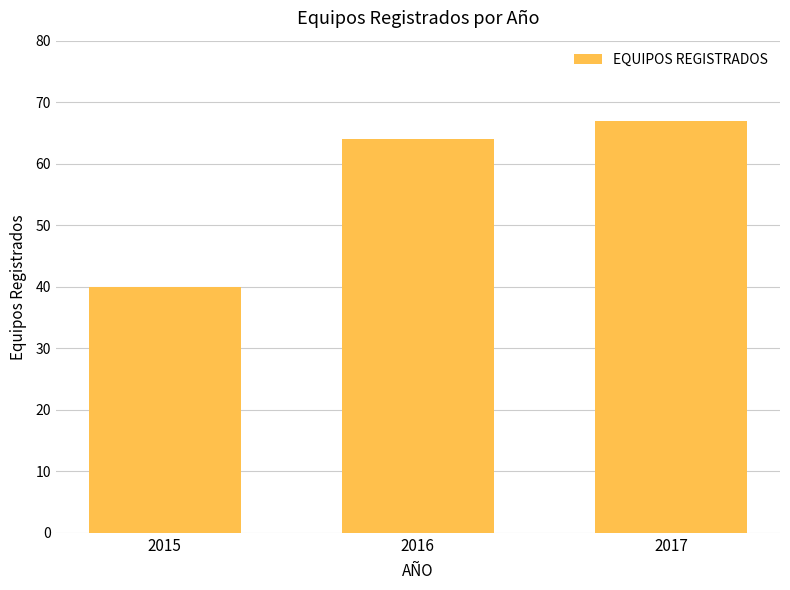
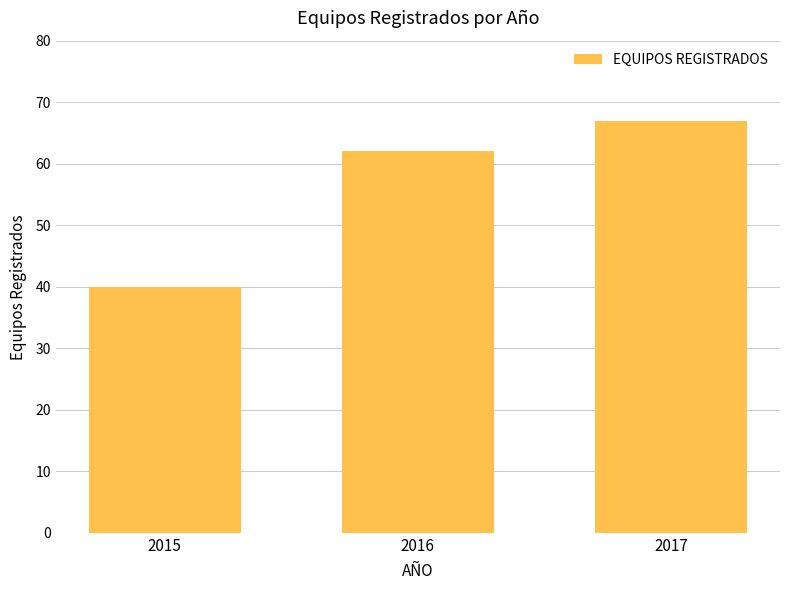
  {
    "2015": 40,
-   "2016": 64,
+   "2016": 62,
    "2017": 67
  }
